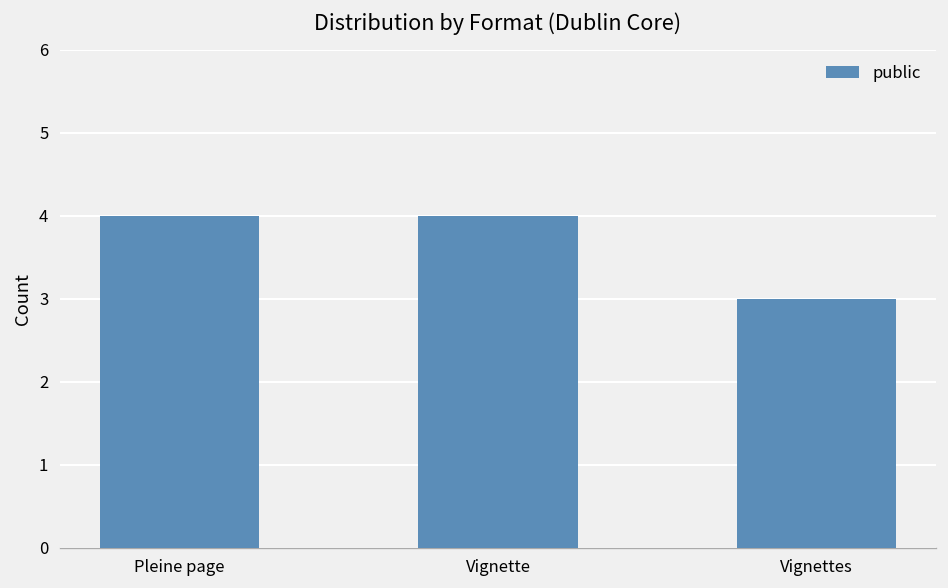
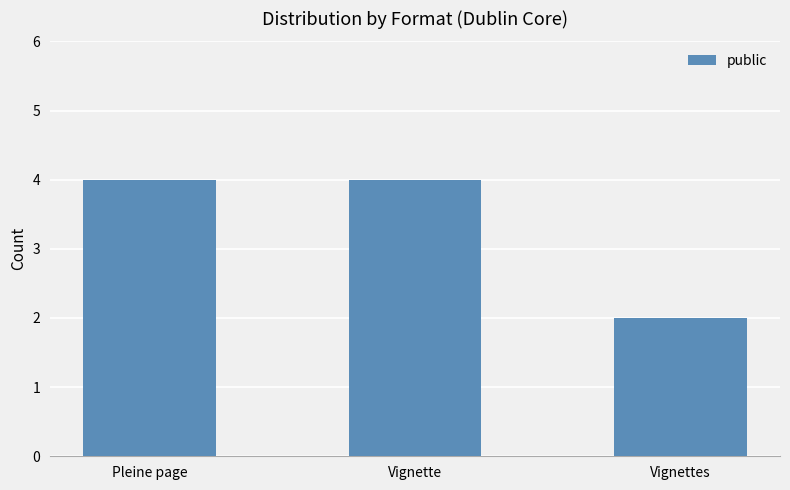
  {
    "Pleine page": 4,
    "Vignette": 4,
-   "Vignettes": 3
+   "Vignettes": 2
  }
